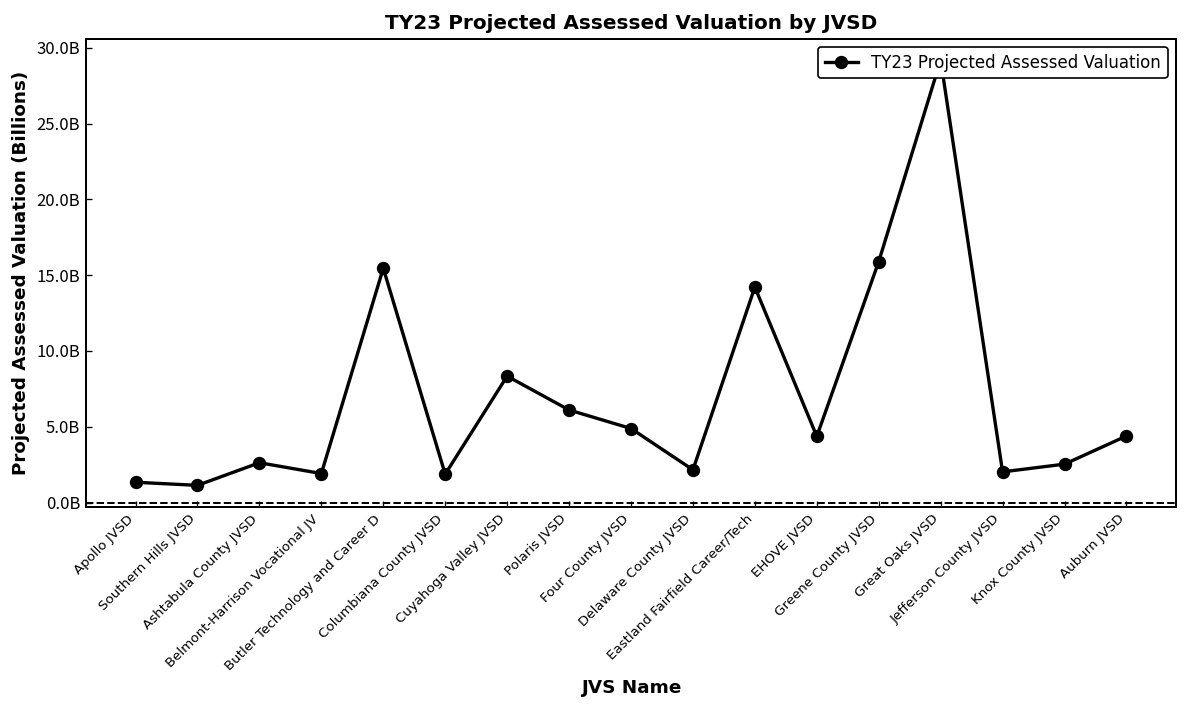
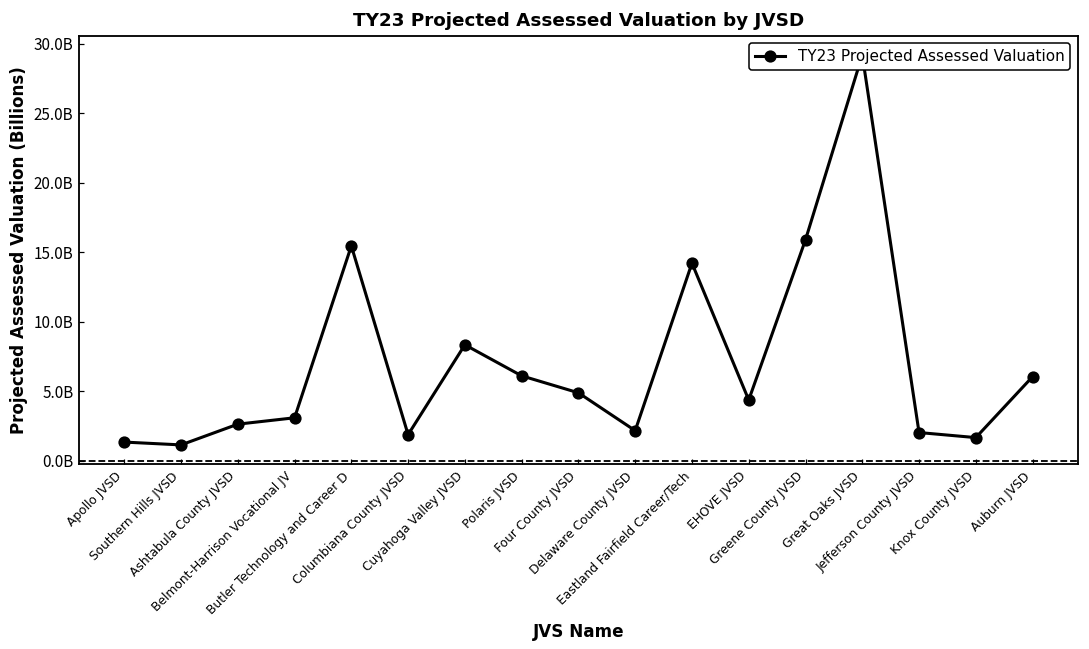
  {
    "Apollo JVSD": 1300000000,
    "Southern Hills JVSD": 1100000000,
    "Ashtabula County JVSD": 2600000000,
-   "Belmont-Harrison Vocational JV": 1900000000,
+   "Belmont-Harrison Vocational JV": 3100000000,
    "Butler Technology and Career D": 15500000000,
    "Columbiana County JVSD": 1900000000,
    "Cuyahoga Valley JVSD": 8300000000,
    "Polaris JVSD": 6100000000,
    "Four County JVSD": 4900000000,
    "Delaware County JVSD": 2200000000,
    "Eastland Fairfield Career/Tech": 14200000000,
    "EHOVE JVSD": 4400000000,
    "Greene County JVSD": 15900000000,
    "Jefferson County JVSD": 2000000000,
-   "Knox County JVSD": 2500000000,
-   "Auburn JVSD": 4400000000
+   "Knox County JVSD": 1700000000,
+   "Auburn JVSD": 6000000000
  }
